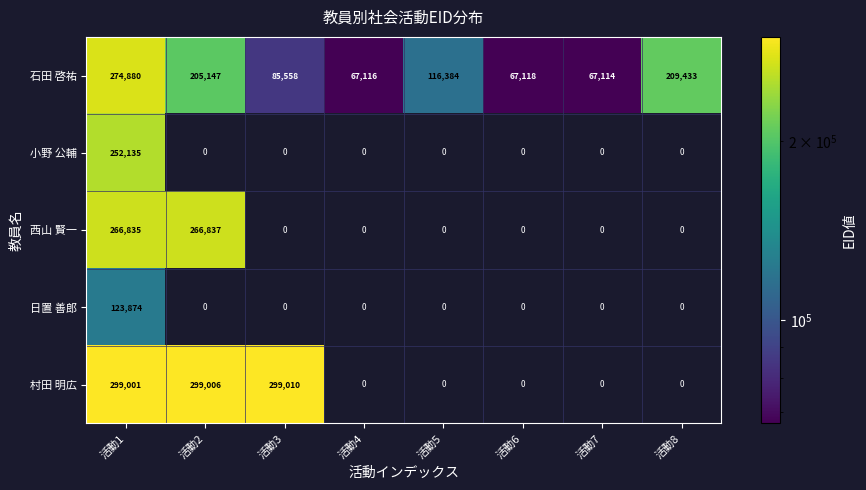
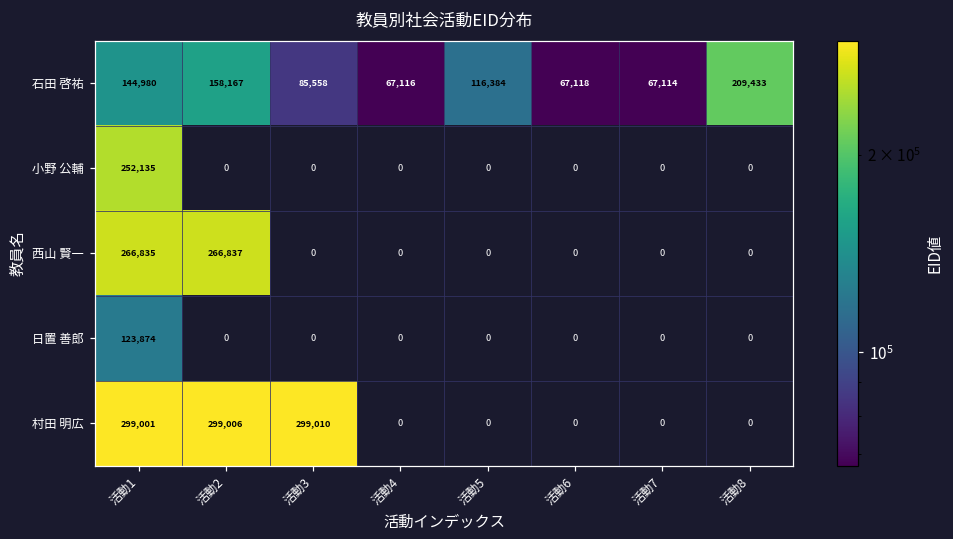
  {
    "石田 啓祐": {
-     "活動1": "274,880",
-     "活動2": "205,147",
+     "活動1": "144,980",
+     "活動2": "158,167",
      "活動3": "85,558",
      "活動4": "67,116",
      "活動5": "116,384",
      "活動6": "67,118",
      "活動7": "67,114",
      "活動8": "209,433"
    },
    "小野 公輔": {
      "活動1": "252,135"
    },
    "西山 賢一": {
      "活動1": "266,835",
      "活動2": "266,837"
    },
    "日置 善郎": {
      "活動1": "123,874"
    },
    "村田 明広": {
      "活動1": "299,001",
      "活動2": "299,006",
      "活動3": "299,010"
    }
  }
